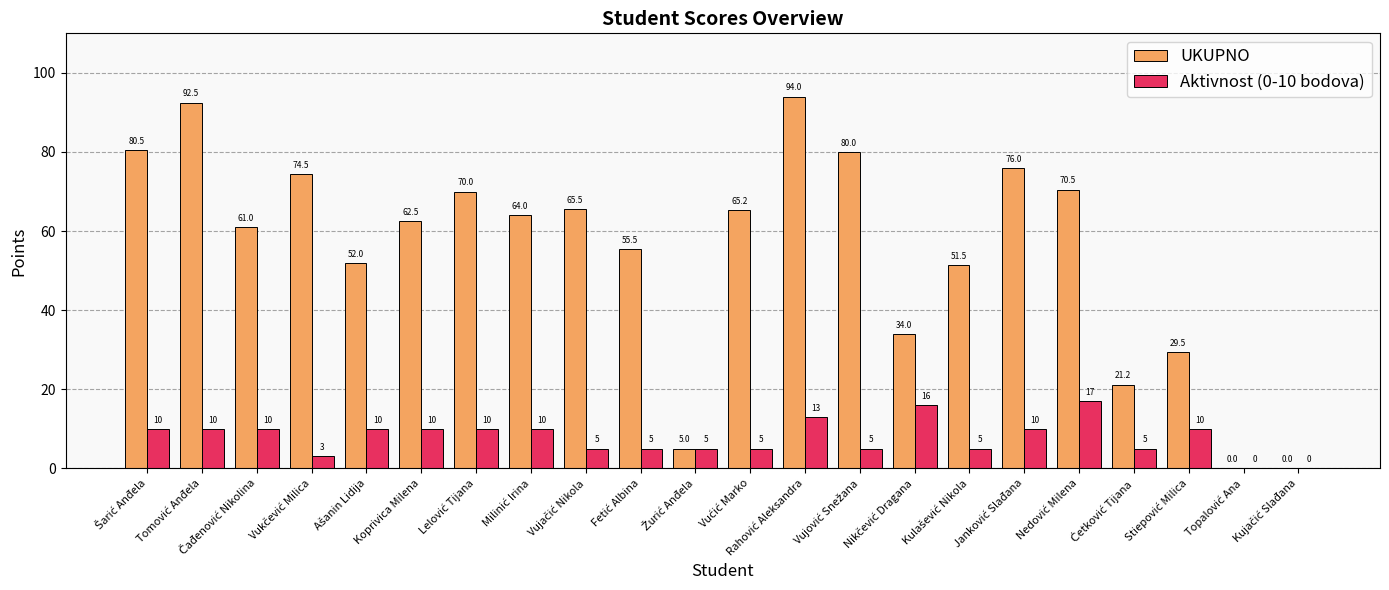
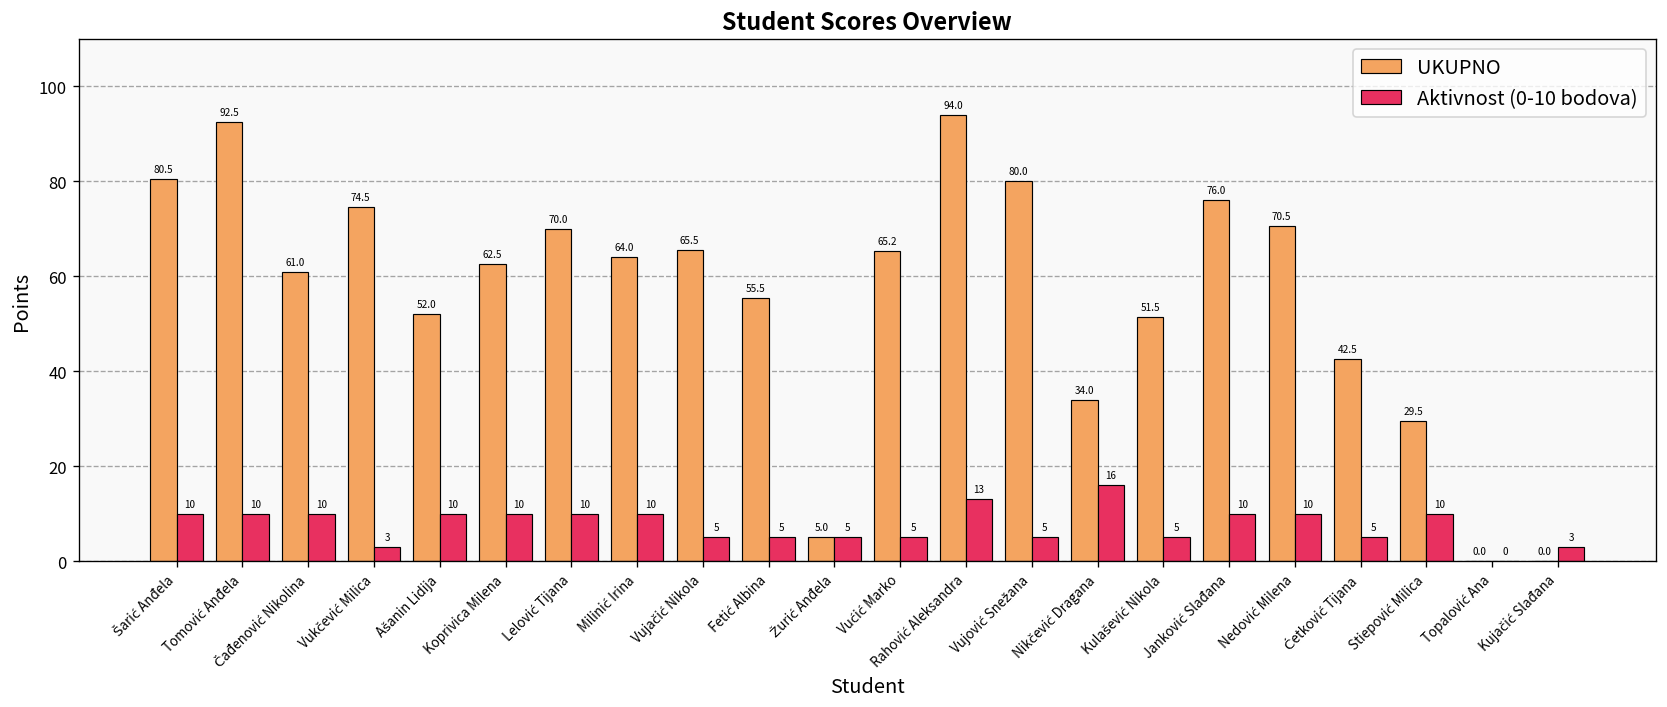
  {
    "UKUPNO": {
      "Šarić Anđela": 80.5,
      "Tomović Anđela": 92.5,
      "Čađenović Nikolina": 61.0,
      "Vukčević Milica": 74.5,
      "Ašanin Lidija": 52.0,
      "Koprivica Milena": 62.5,
      "Lelović Tijana": 70.0,
      "Milinić Irina": 64.0,
      "Vujačić Nikola": 65.5,
      "Fetić Albina": 55.5,
      "Žurić Anđela": 5.0,
      "Vućić Marko": 65.2,
      "Rahović Aleksandra": 94.0,
      "Vujović Snežana": 80.0,
      "Nikčević Dragana": 34.0,
      "Kulašević Nikola": 51.5,
      "Janković Slađana": 76.0,
      "Nedović Milena": 70.5,
-     "Ćetković Tijana": 21.2,
+     "Ćetković Tijana": 42.5,
      "Stiepović Milica": 29.5,
      "Topalović Ana": 0.0,
      "Kujačić Slađana": 0.0
    },
    "Aktivnost (0-10 bodova)": {
      "Šarić Anđela": 10,
      "Tomović Anđela": 10,
      "Čađenović Nikolina": 10,
      "Vukčević Milica": 3,
      "Ašanin Lidija": 10,
      "Koprivica Milena": 10,
      "Lelović Tijana": 10,
      "Milinić Irina": 10,
      "Vujačić Nikola": 5,
      "Fetić Albina": 5,
      "Žurić Anđela": 5,
      "Vućić Marko": 5,
      "Rahović Aleksandra": 13,
      "Vujović Snežana": 5,
      "Nikčević Dragana": 16,
      "Kulašević Nikola": 5,
      "Janković Slađana": 10,
-     "Nedović Milena": 17,
+     "Nedović Milena": 10,
      "Ćetković Tijana": 5,
      "Stiepović Milica": 10,
      "Topalović Ana": 0,
-     "Kujačić Slađana": 0
+     "Kujačić Slađana": 3
    }
  }
